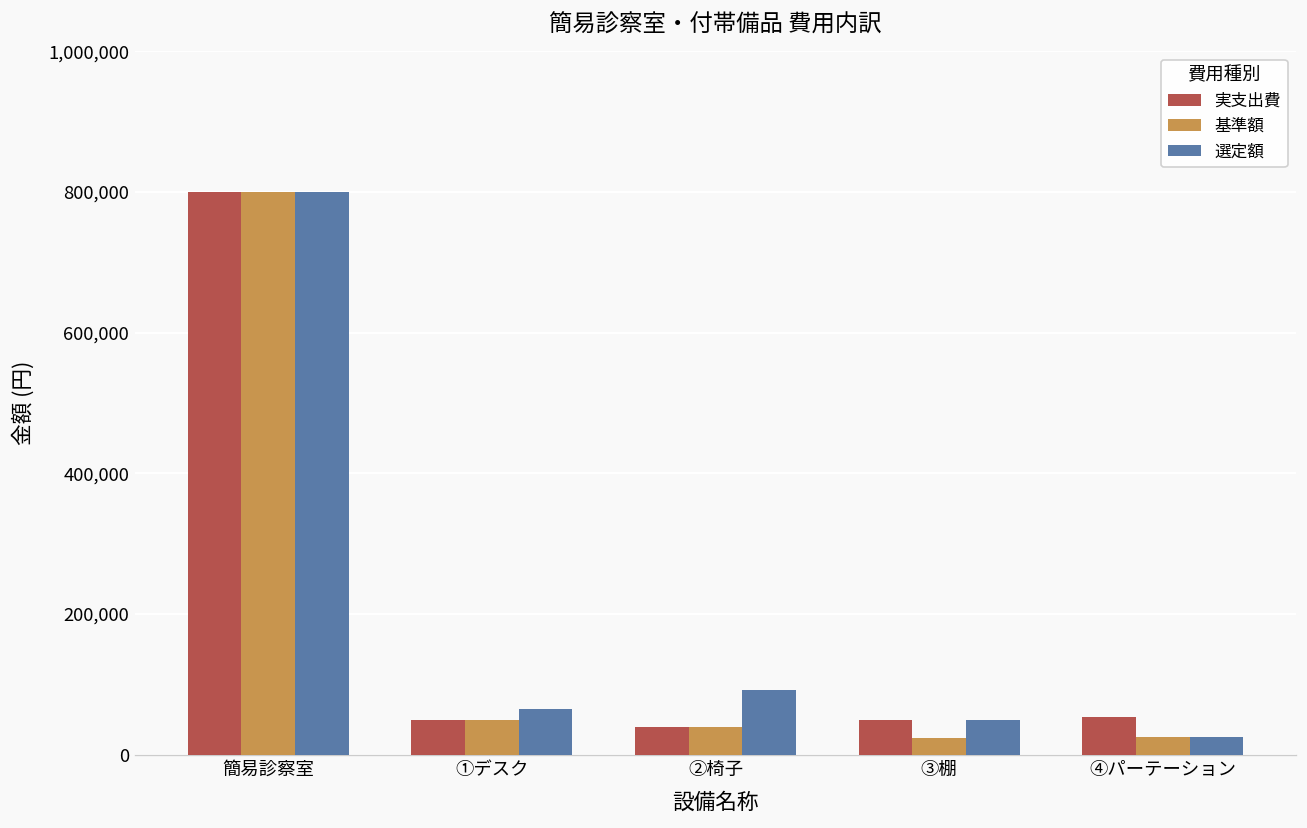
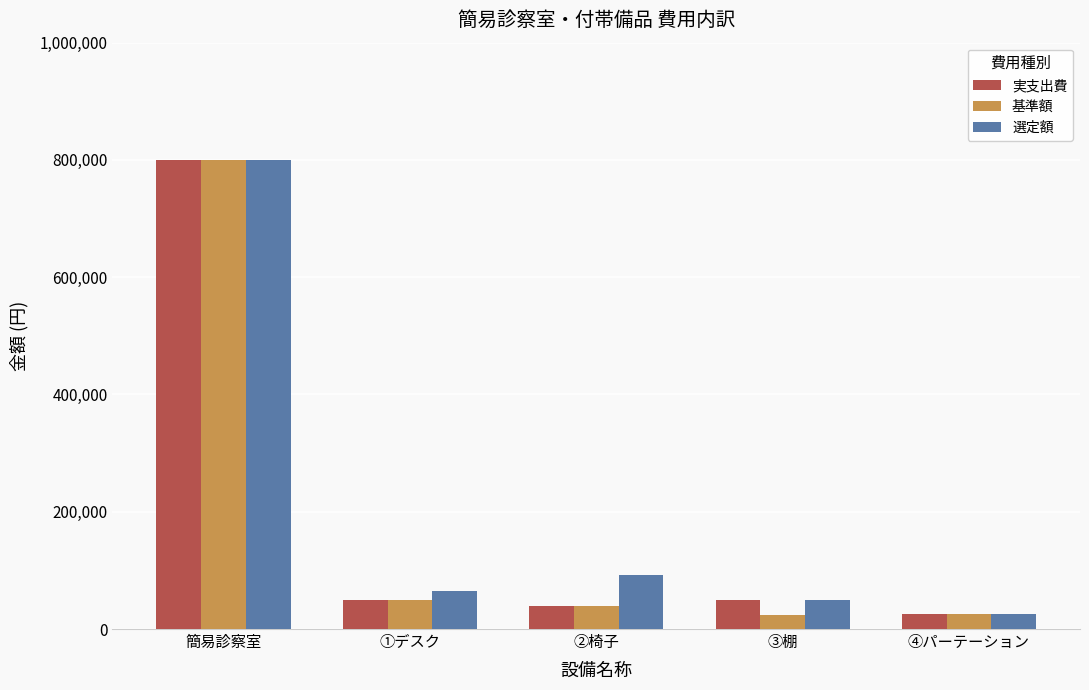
  {
    "実支出費": {
      "簡易診察室": "800,000",
      "①デスク": "50,000",
      "②椅子": "40,000",
      "③棚": "50,000",
-     "④パーテーション": "50,000"
+     "④パーテーション": "30,000"
    },
    "基準額": {
      "簡易診察室": "800,000",
      "①デスク": "50,000",
      "②椅子": "40,000",
      "③棚": "20,000",
      "④パーテーション": "30,000"
    },
    "選定額": {
      "簡易診察室": "800,000",
      "①デスク": "60,000",
      "②椅子": "90,000",
      "③棚": "50,000",
      "④パーテーション": "30,000"
    }
  }
